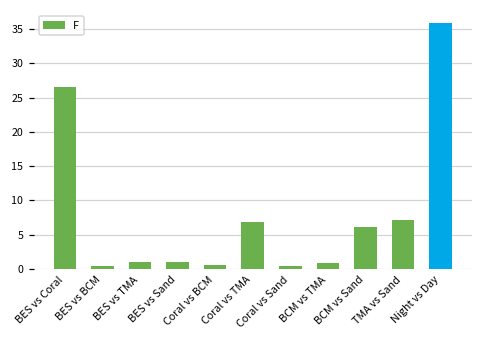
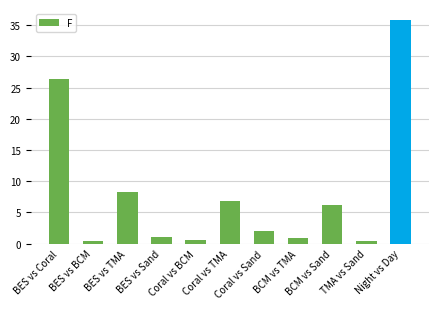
  {
    "BES vs Coral": 26,
-   "BES vs TMA": 1,
+   "BES vs TMA": 8,
    "BES vs Sand": 1,
    "Coral vs BCM": 1,
    "Coral vs TMA": 7,
-   "Coral vs Sand": 0,
+   "Coral vs Sand": 2,
    "BCM vs TMA": 1,
    "BCM vs Sand": 6,
-   "TMA vs Sand": 7,
+   "TMA vs Sand": 0,
    "Night vs Day": 36
  }
